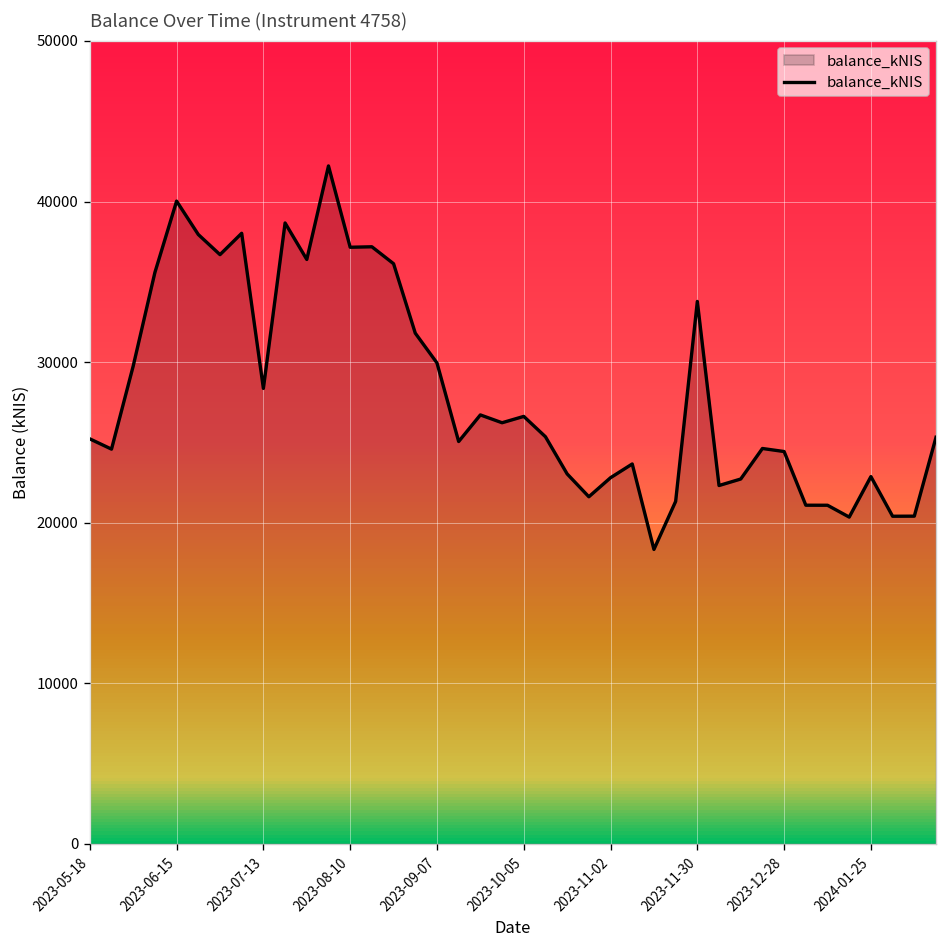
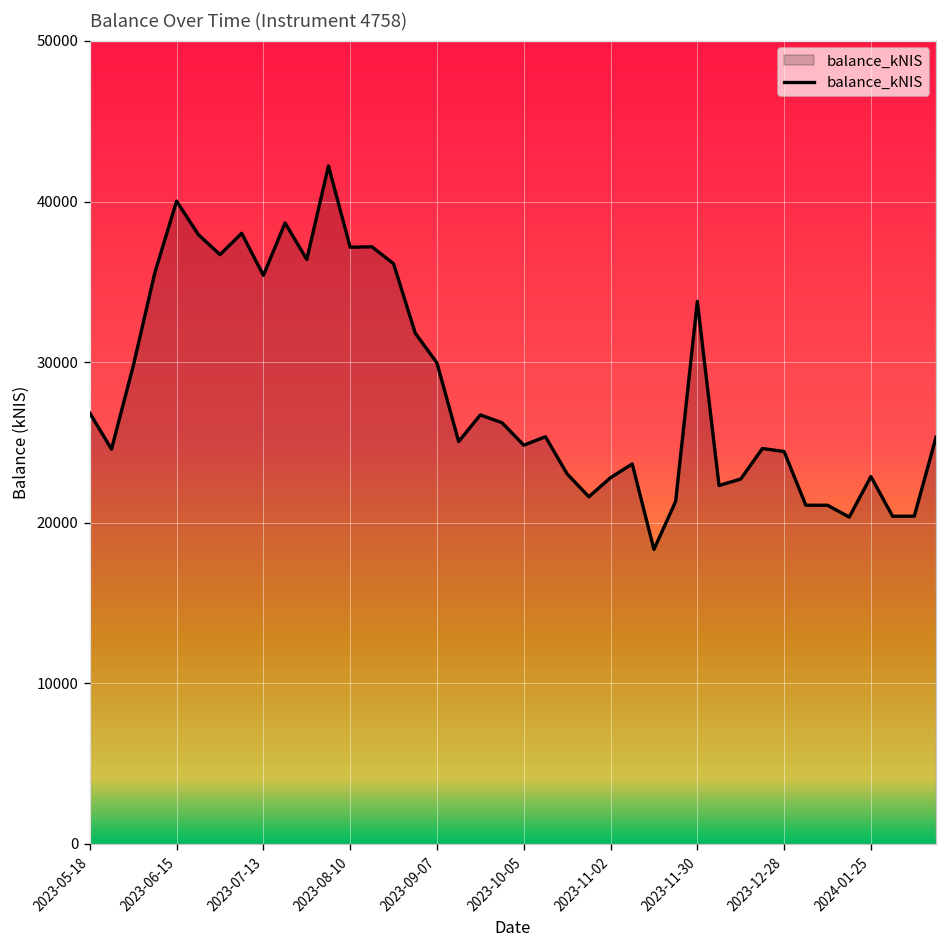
  {
-   "2023-05-18": 25200,
+   "2023-05-18": 26800,
    "2023-06-15": 40000,
-   "2023-07-13": 28400,
+   "2023-07-13": 35400,
    "2023-08-10": 37200,
    "2023-09-07": 29900,
-   "2023-10-05": 26600,
+   "2023-10-05": 24800,
    "2023-11-02": 22800,
    "2023-11-30": 33800,
    "2023-12-28": 24400,
    "2024-01-25": 22900
  }
